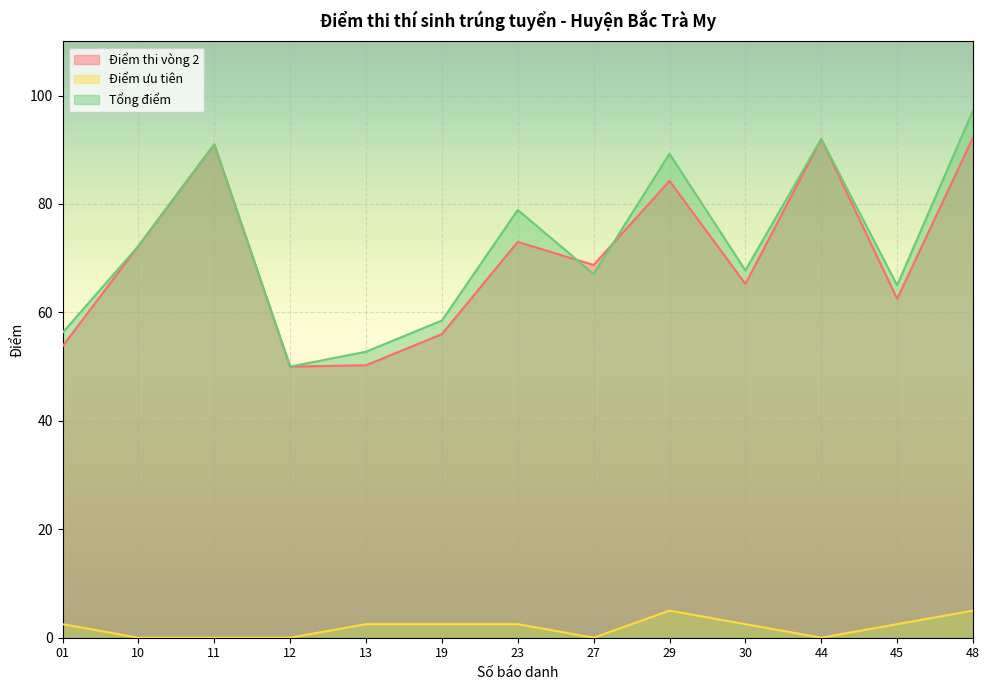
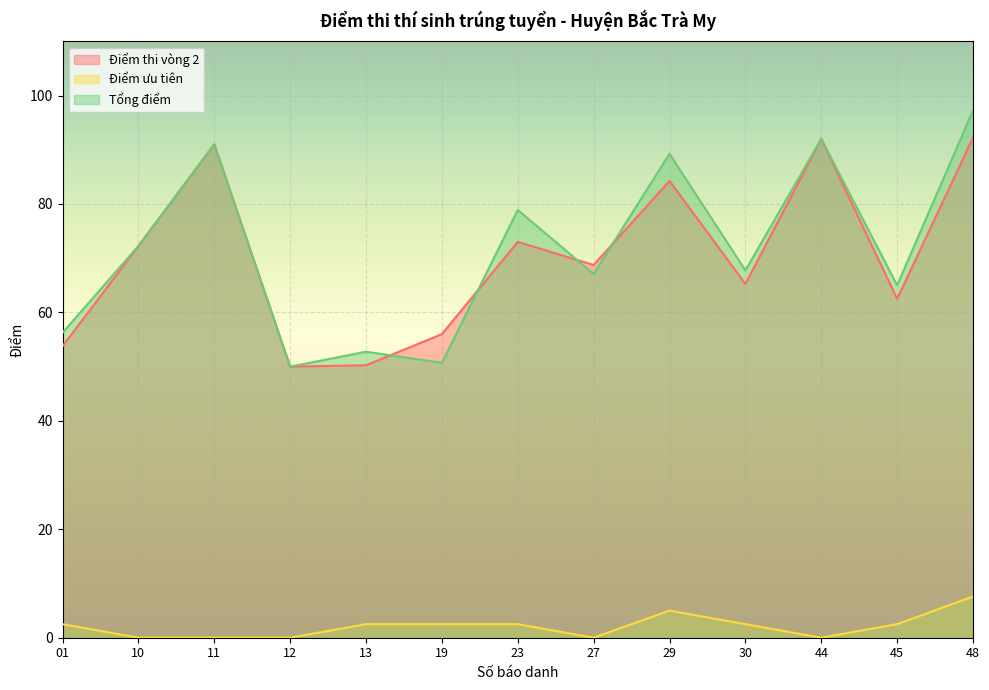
  {
    "Điểm thi vòng 2": {
      "01": 54,
      "13": 50,
      "19": 56,
      "23": 73,
      "27": 69,
      "29": 84,
      "30": 65,
      "45": 63,
      "48": 92
    },
    "Điểm ưu tiên": {
      "01": 3,
      "10": 0,
      "11": 0,
      "12": 0,
      "13": 3,
      "19": 3,
      "23": 3,
      "27": 0,
      "29": 5,
      "30": 3,
      "44": 0,
      "45": 3,
-     "48": 5
+     "48": 8
    },
    "Tổng điểm": {
      "01": 56,
      "13": 53,
-     "19": 59,
+     "19": 51,
      "23": 79,
      "27": 67,
      "29": 89,
      "30": 68,
      "45": 65,
      "48": 97
    }
  }
